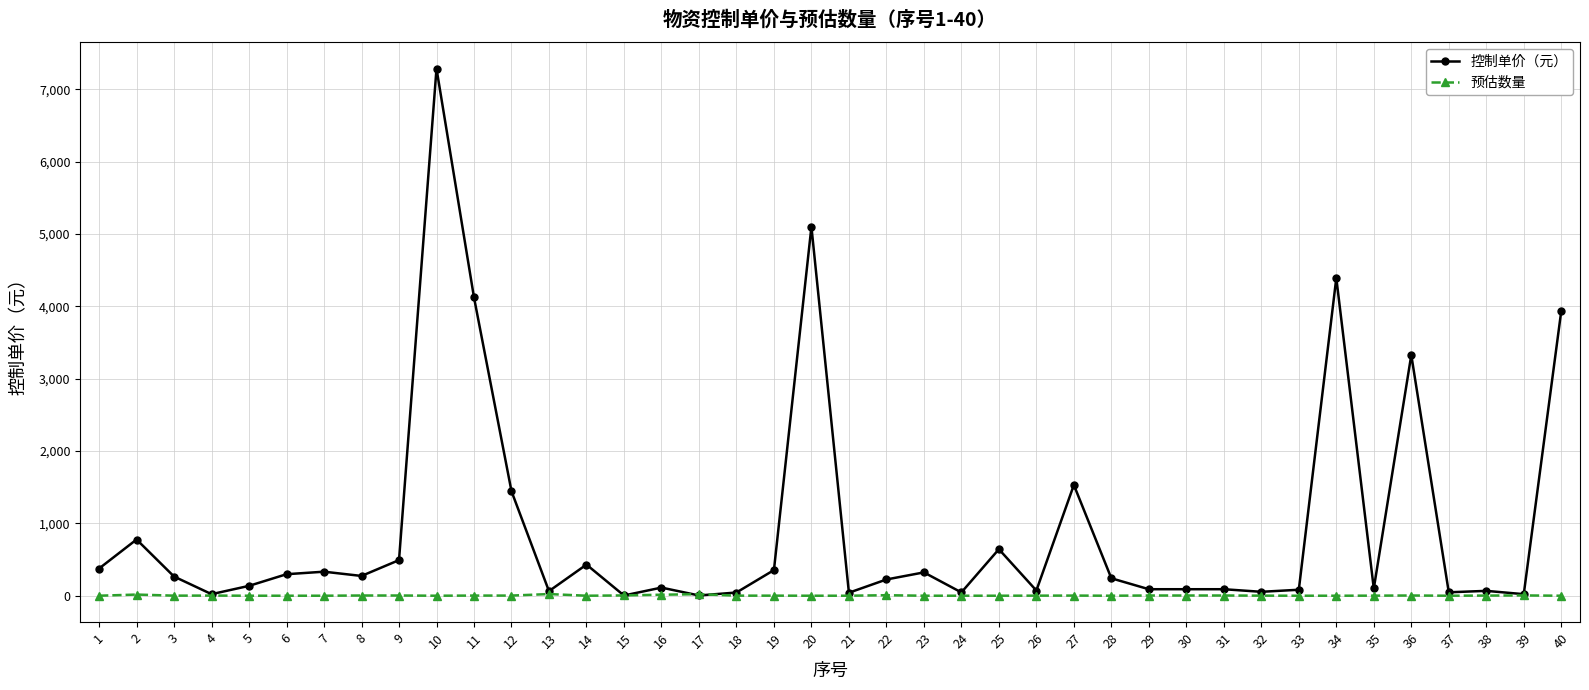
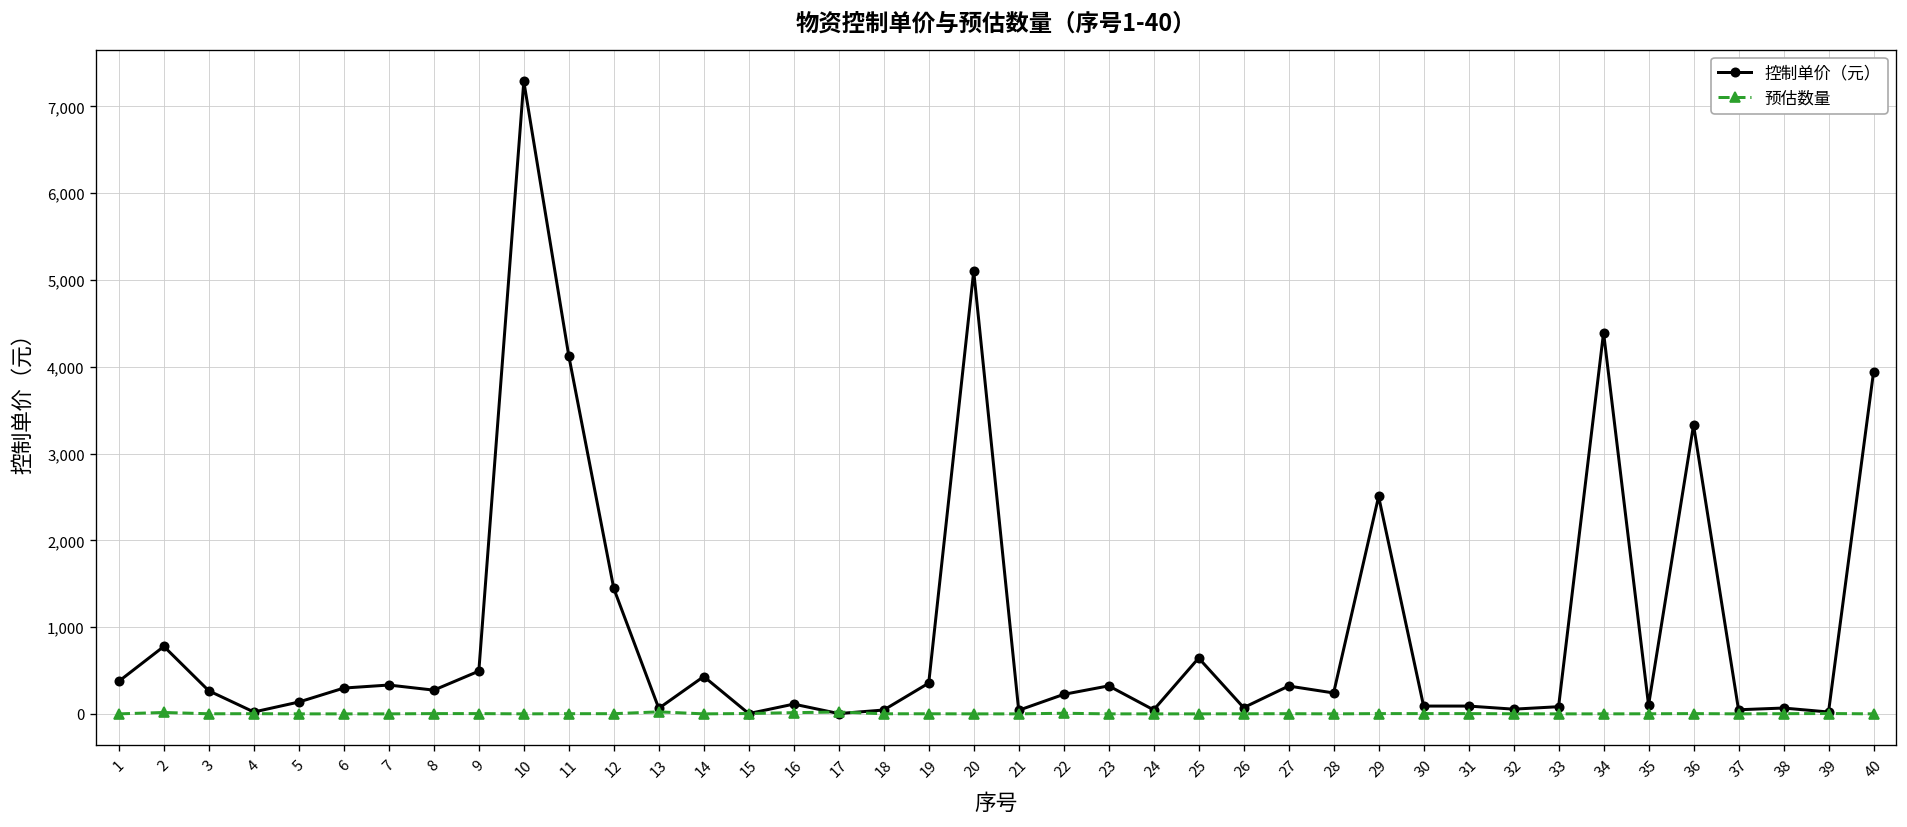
  {
    "控制单价（元）": {
      "1": "400",
      "2": "800",
      "3": "300",
      "5": "100",
      "6": "300",
      "7": "300",
      "8": "300",
      "9": "500",
      "10": "7,300",
      "11": "4,100",
      "12": "1,400",
      "13": "100",
      "14": "400",
      "16": "100",
      "18": "0",
      "19": "400",
      "20": "5,100",
      "21": "0",
      "22": "200",
      "23": "300",
      "24": "0",
      "25": "600",
      "26": "100",
-     "27": "1,500",
+     "27": "300",
      "28": "200",
-     "29": "100",
+     "29": "2,500",
      "30": "100",
      "31": "100",
      "32": "100",
      "33": "100",
      "34": "4,400",
      "35": "100",
      "36": "3,300",
      "37": "0",
      "38": "100",
      "40": "3,900"
    },
    "预估数量": {
      "1": "0",
      "2": "0",
      "3": "0",
      "5": "0",
      "6": "0",
      "7": "0",
      "8": "0",
      "9": "0",
      "10": "0",
      "11": "0",
      "12": "0",
      "13": "0",
      "14": "0",
      "16": "0",
      "18": "0",
      "19": "0",
      "20": "0",
      "21": "0",
      "22": "0",
      "23": "0",
      "24": "0",
      "25": "0",
      "26": "0",
      "27": "0",
      "28": "0",
      "29": "0",
      "30": "0",
      "31": "0",
      "32": "0",
      "33": "0",
      "34": "0",
      "35": "0",
      "36": "0",
      "37": "0",
      "38": "0",
      "40": "0"
    }
  }
